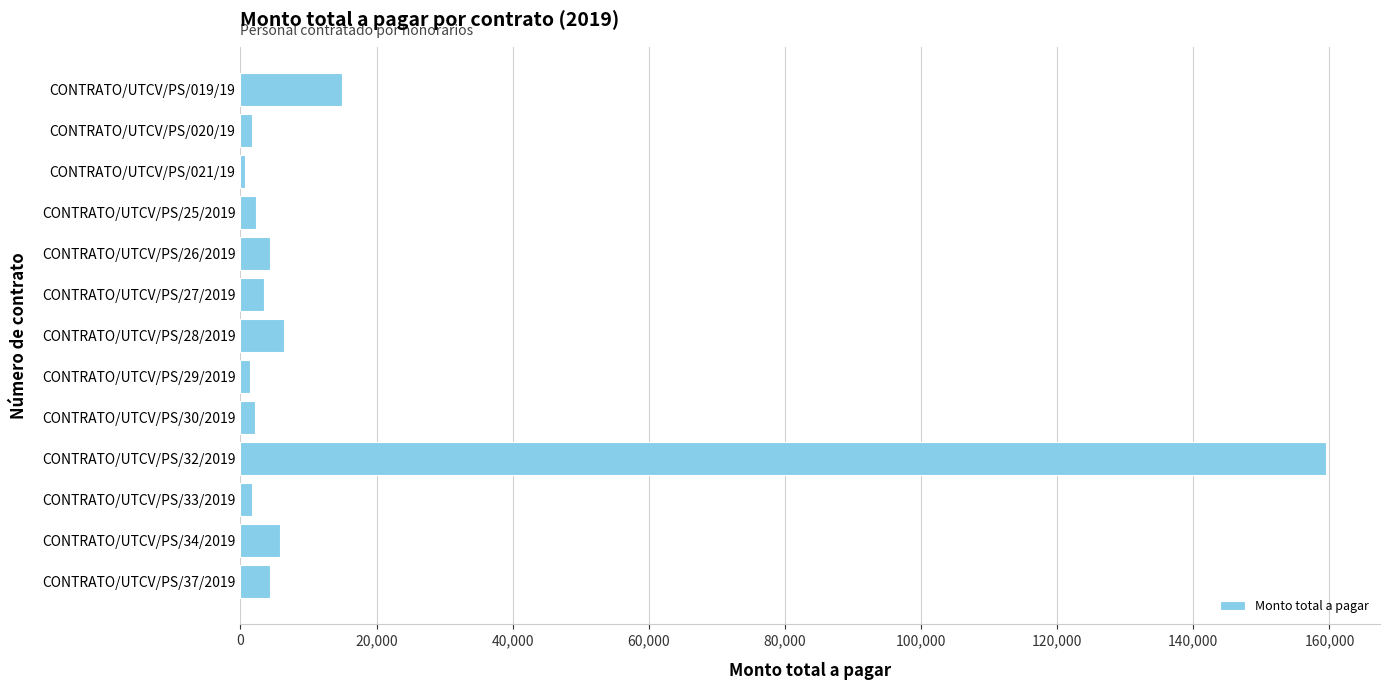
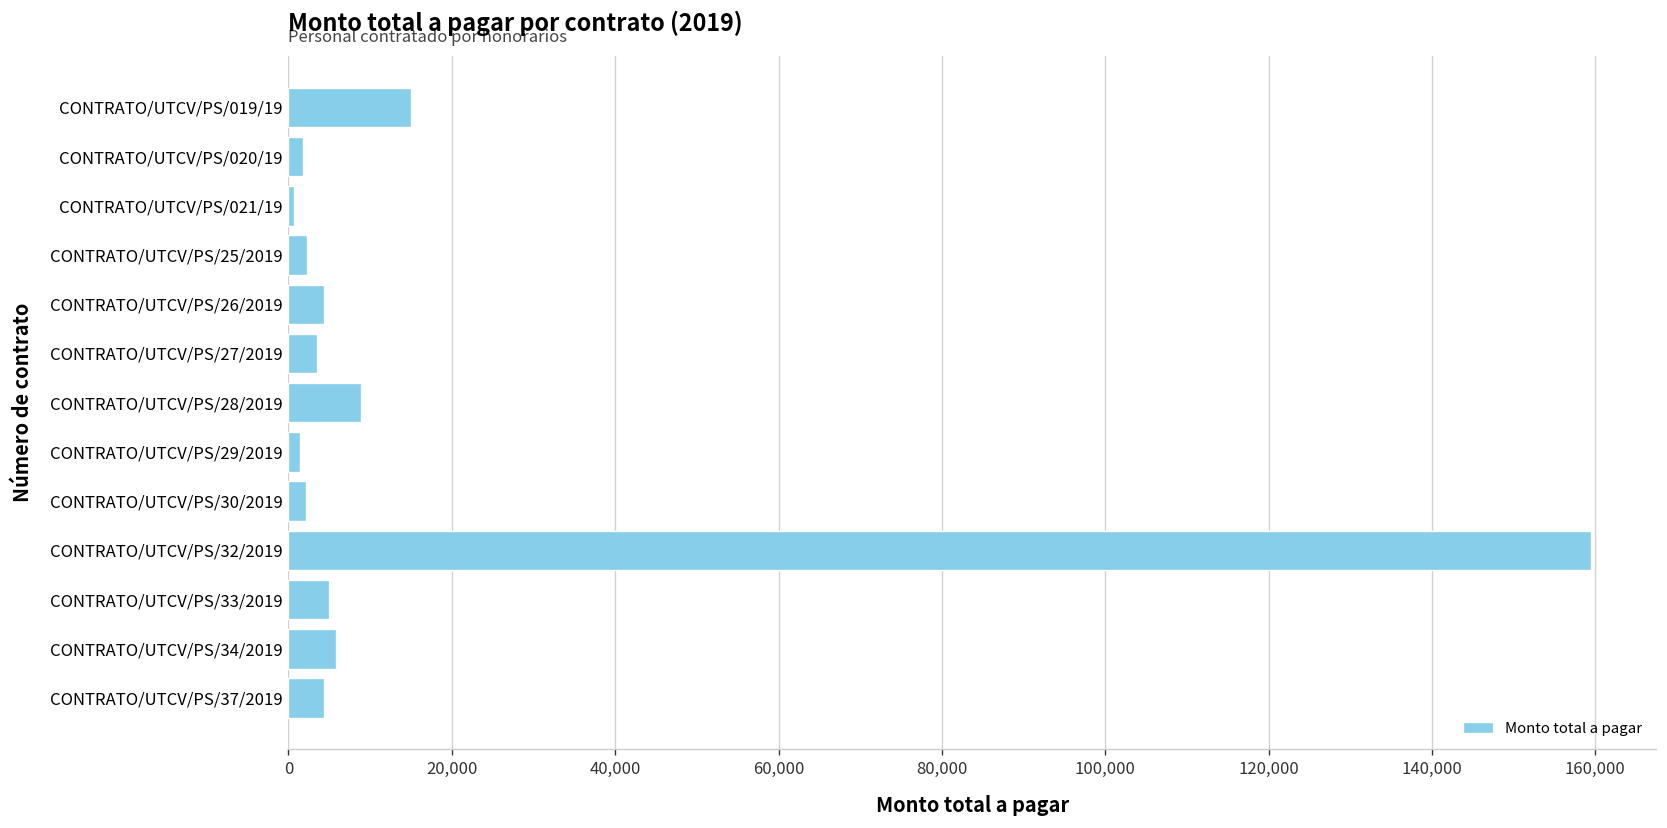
  {
    "CONTRATO/UTCV/PS/019/19": "15,000",
    "CONTRATO/UTCV/PS/020/19": "2,000",
    "CONTRATO/UTCV/PS/021/19": "1,000",
    "CONTRATO/UTCV/PS/25/2019": "2,000",
    "CONTRATO/UTCV/PS/26/2019": "4,000",
    "CONTRATO/UTCV/PS/27/2019": "3,000",
-   "CONTRATO/UTCV/PS/28/2019": "6,000",
+   "CONTRATO/UTCV/PS/28/2019": "9,000",
    "CONTRATO/UTCV/PS/29/2019": "1,000",
    "CONTRATO/UTCV/PS/30/2019": "2,000",
    "CONTRATO/UTCV/PS/32/2019": "159,000",
-   "CONTRATO/UTCV/PS/33/2019": "2,000",
+   "CONTRATO/UTCV/PS/33/2019": "5,000",
    "CONTRATO/UTCV/PS/34/2019": "6,000",
    "CONTRATO/UTCV/PS/37/2019": "4,000"
  }
